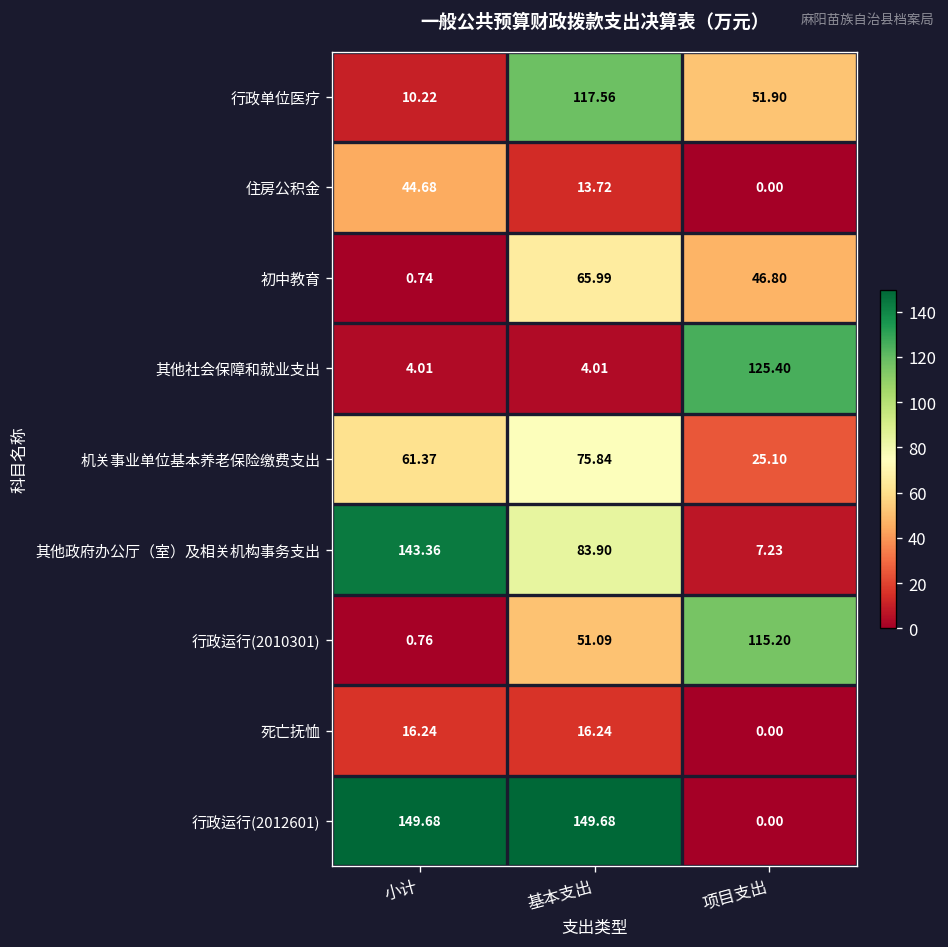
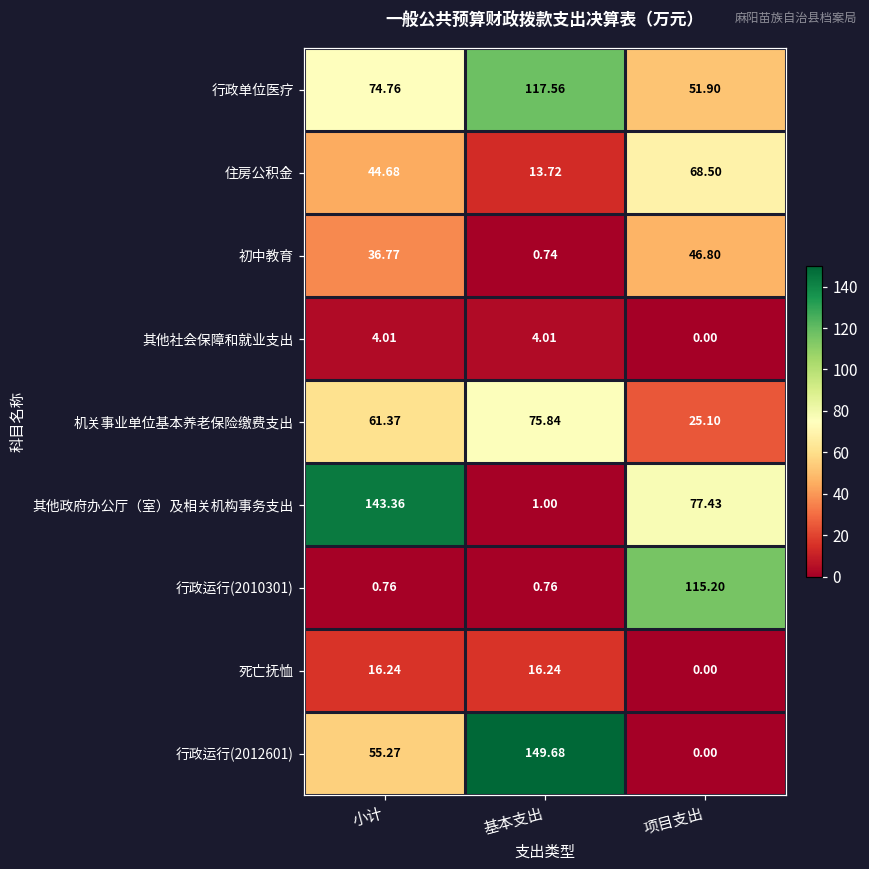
  {
    "行政单位医疗": {
-     "小计": 10.22,
+     "小计": 74.76,
      "基本支出": 117.56,
      "项目支出": 51.90
    },
    "住房公积金": {
      "小计": 44.68,
      "基本支出": 13.72,
-     "项目支出": 0.00
+     "项目支出": 68.50
    },
    "初中教育": {
-     "小计": 0.74,
-     "基本支出": 65.99,
+     "小计": 36.77,
+     "基本支出": 0.74,
      "项目支出": 46.80
    },
    "其他社会保障和就业支出": {
      "小计": 4.01,
      "基本支出": 4.01,
-     "项目支出": 125.40
+     "项目支出": 0.00
    },
    "机关事业单位基本养老保险缴费支出": {
      "小计": 61.37,
      "基本支出": 75.84,
      "项目支出": 25.10
    },
    "其他政府办公厅（室）及相关机构事务支出": {
      "小计": 143.36,
-     "基本支出": 83.90,
-     "项目支出": 7.23
+     "基本支出": 1.00,
+     "项目支出": 77.43
    },
    "行政运行(2010301)": {
      "小计": 0.76,
-     "基本支出": 51.09,
+     "基本支出": 0.76,
      "项目支出": 115.20
    },
    "死亡抚恤": {
      "小计": 16.24,
      "基本支出": 16.24,
      "项目支出": 0.00
    },
    "行政运行(2012601)": {
-     "小计": 149.68,
+     "小计": 55.27,
      "基本支出": 149.68,
      "项目支出": 0.00
    }
  }
